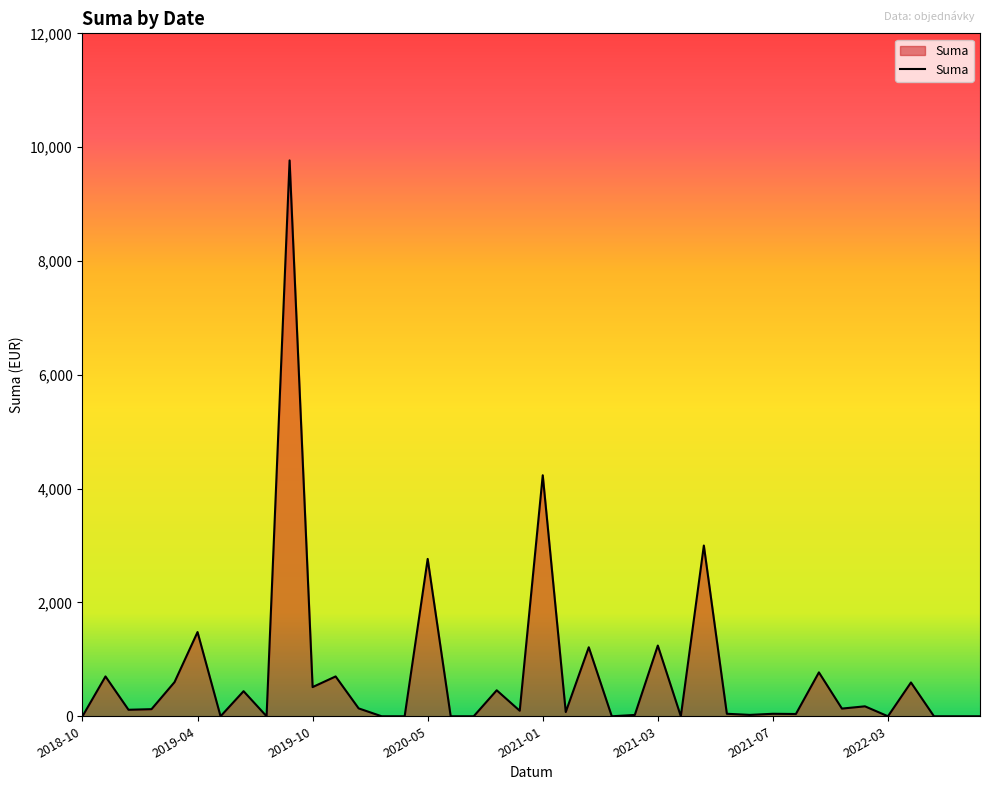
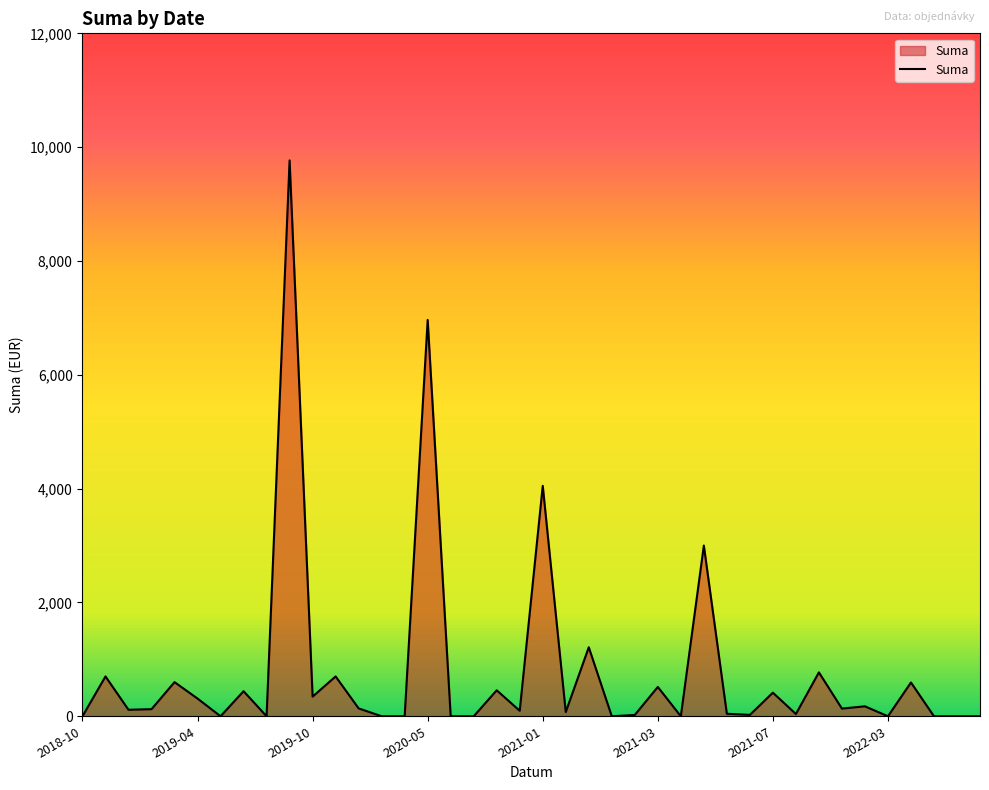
  {
    "2018-10": "0",
-   "2019-04": "1,500",
-   "2019-10": "500",
-   "2020-05": "2,800",
-   "2021-01": "4,200",
-   "2021-03": "1,200",
-   "2021-07": "0",
+   "2019-04": "300",
+   "2019-10": "300",
+   "2020-05": "7,000",
+   "2021-01": "4,000",
+   "2021-03": "500",
+   "2021-07": "400",
    "2022-03": "0"
  }
